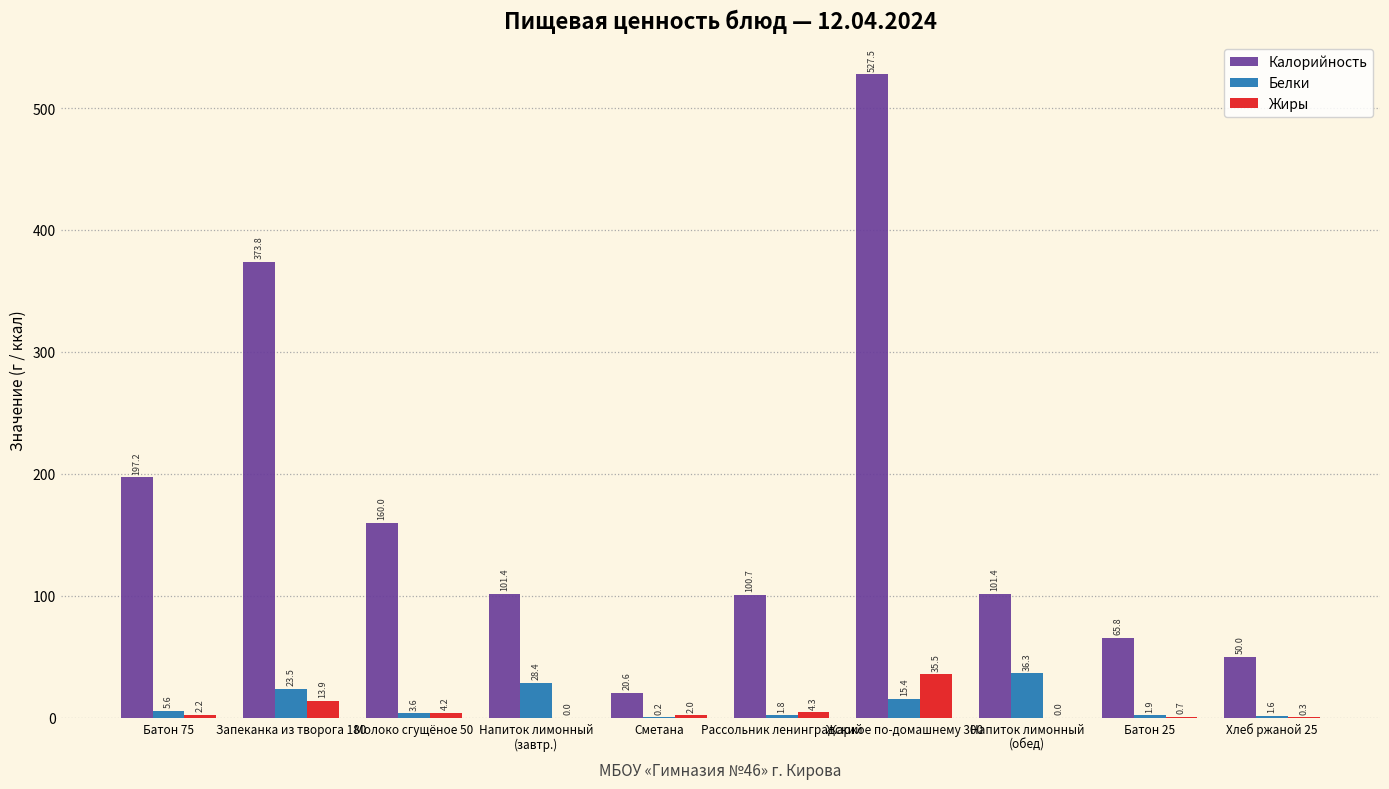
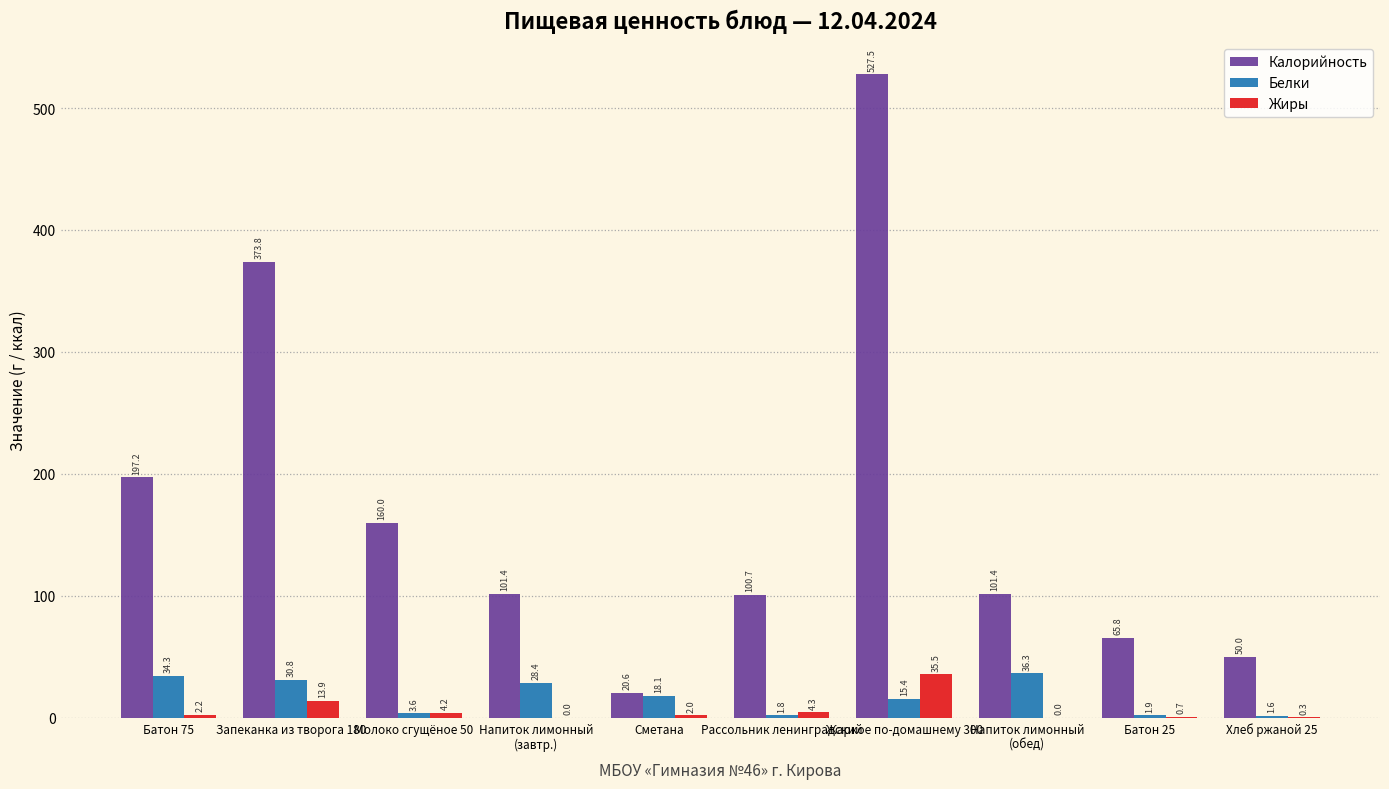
  {
    "Белки": {
-     "Батон 75": 5.6,
-     "Запеканка из творога 180": 23.5,
+     "Батон 75": 34.3,
+     "Запеканка из творога 180": 30.8,
      "Молоко сгущёное 50": 3.6,
      "Напиток лимонный (завтр.)": 28.4,
-     "Сметана": 0.2,
+     "Сметана": 18.1,
      "Напиток лимонный (обед)": 36.3,
      "Батон 25": 1.9,
      "Хлеб ржаной 25": 1.6
    }
  }
